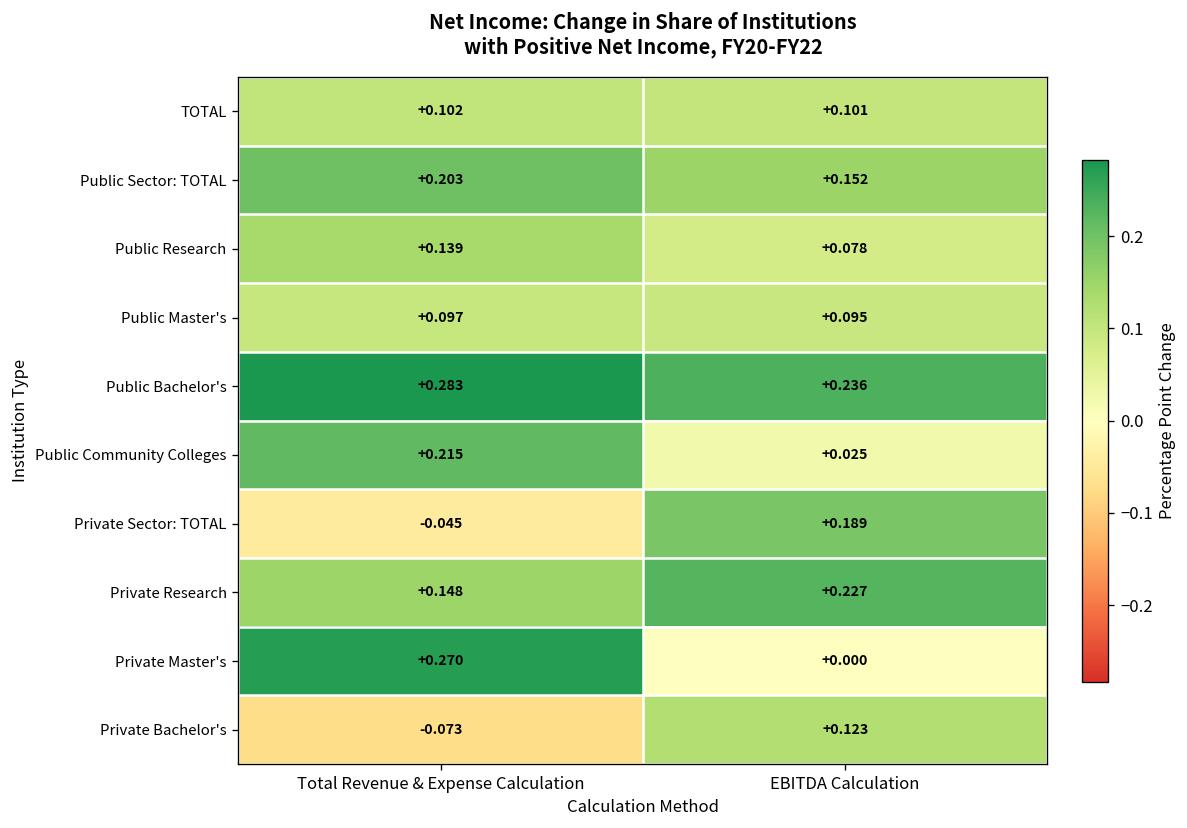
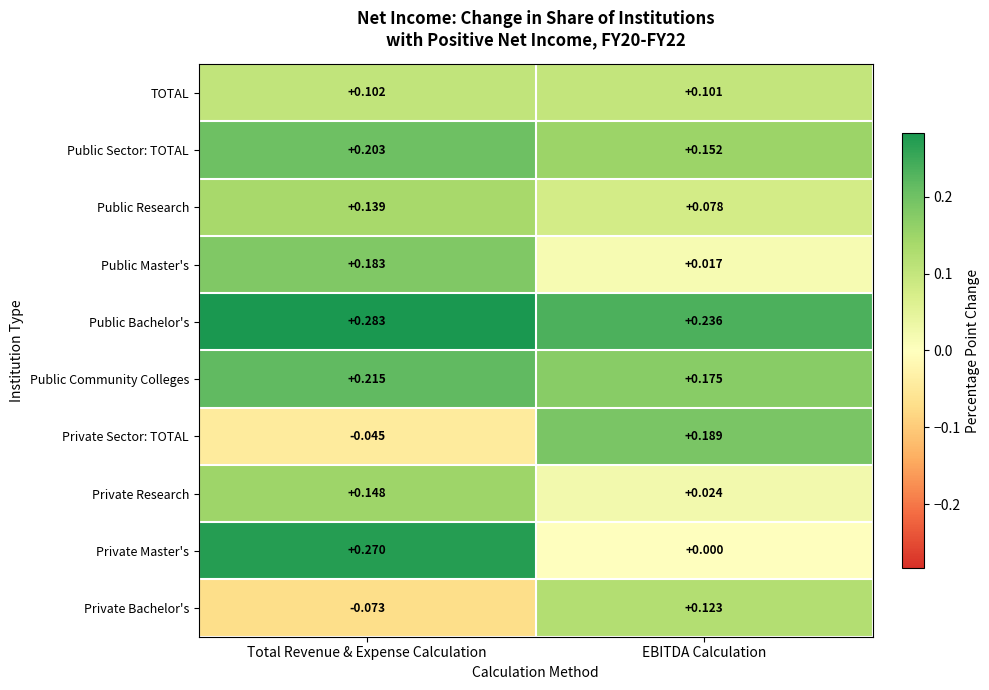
  {
    "TOTAL": {
      "Total Revenue & Expense Calculation": "+0.102",
      "EBITDA Calculation": "+0.101"
    },
    "Public Sector: TOTAL": {
      "Total Revenue & Expense Calculation": "+0.203",
      "EBITDA Calculation": "+0.152"
    },
    "Public Research": {
      "Total Revenue & Expense Calculation": "+0.139",
      "EBITDA Calculation": "+0.078"
    },
    "Public Master's": {
-     "Total Revenue & Expense Calculation": "+0.097",
-     "EBITDA Calculation": "+0.095"
+     "Total Revenue & Expense Calculation": "+0.183",
+     "EBITDA Calculation": "+0.017"
    },
    "Public Bachelor's": {
      "Total Revenue & Expense Calculation": "+0.283",
      "EBITDA Calculation": "+0.236"
    },
    "Public Community Colleges": {
      "Total Revenue & Expense Calculation": "+0.215",
-     "EBITDA Calculation": "+0.025"
+     "EBITDA Calculation": "+0.175"
    },
    "Private Sector: TOTAL": {
      "Total Revenue & Expense Calculation": "-0.045",
      "EBITDA Calculation": "+0.189"
    },
    "Private Research": {
      "Total Revenue & Expense Calculation": "+0.148",
-     "EBITDA Calculation": "+0.227"
+     "EBITDA Calculation": "+0.024"
    },
    "Private Master's": {
      "Total Revenue & Expense Calculation": "+0.270",
      "EBITDA Calculation": "+0.000"
    },
    "Private Bachelor's": {
      "Total Revenue & Expense Calculation": "-0.073",
      "EBITDA Calculation": "+0.123"
    }
  }
